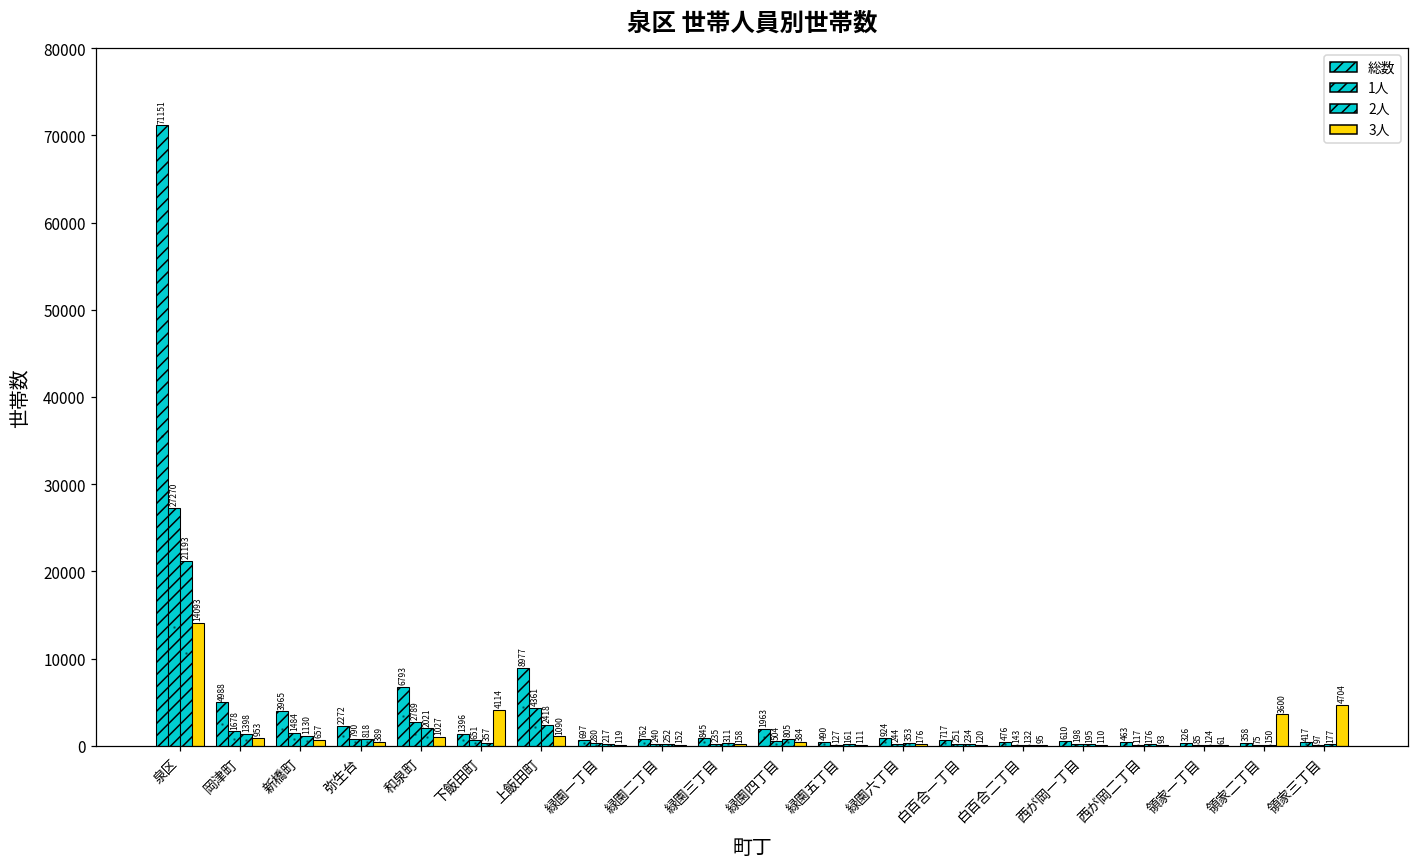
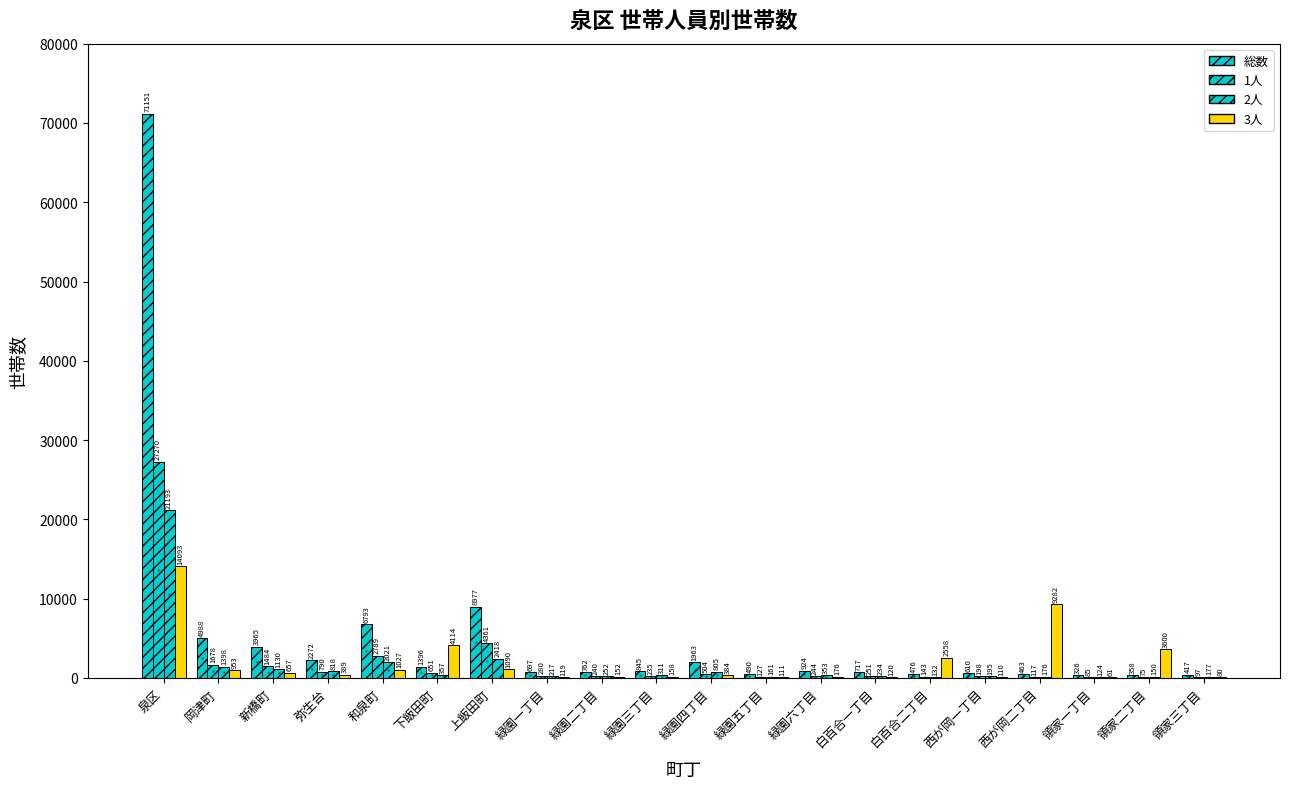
  {
    "3人": {
      "泉区": 14093,
      "岡津町": 953,
      "新橋町": 657,
      "弥生台": 389,
      "和泉町": 1027,
      "下飯田町": 4114,
      "上飯田町": 1090,
      "緑園一丁目": 119,
      "緑園二丁目": 152,
      "緑園三丁目": 158,
      "緑園四丁目": 384,
      "緑園五丁目": 111,
      "緑園六丁目": 176,
      "白百合一丁目": 120,
-     "白百合二丁目": 95,
+     "白百合二丁目": 2558,
      "西が岡一丁目": 110,
-     "西が岡二丁目": 93,
+     "西が岡二丁目": 9282,
      "領家一丁目": 61,
      "領家二丁目": 3600,
-     "領家三丁目": 4704
+     "領家三丁目": 80
    }
  }
